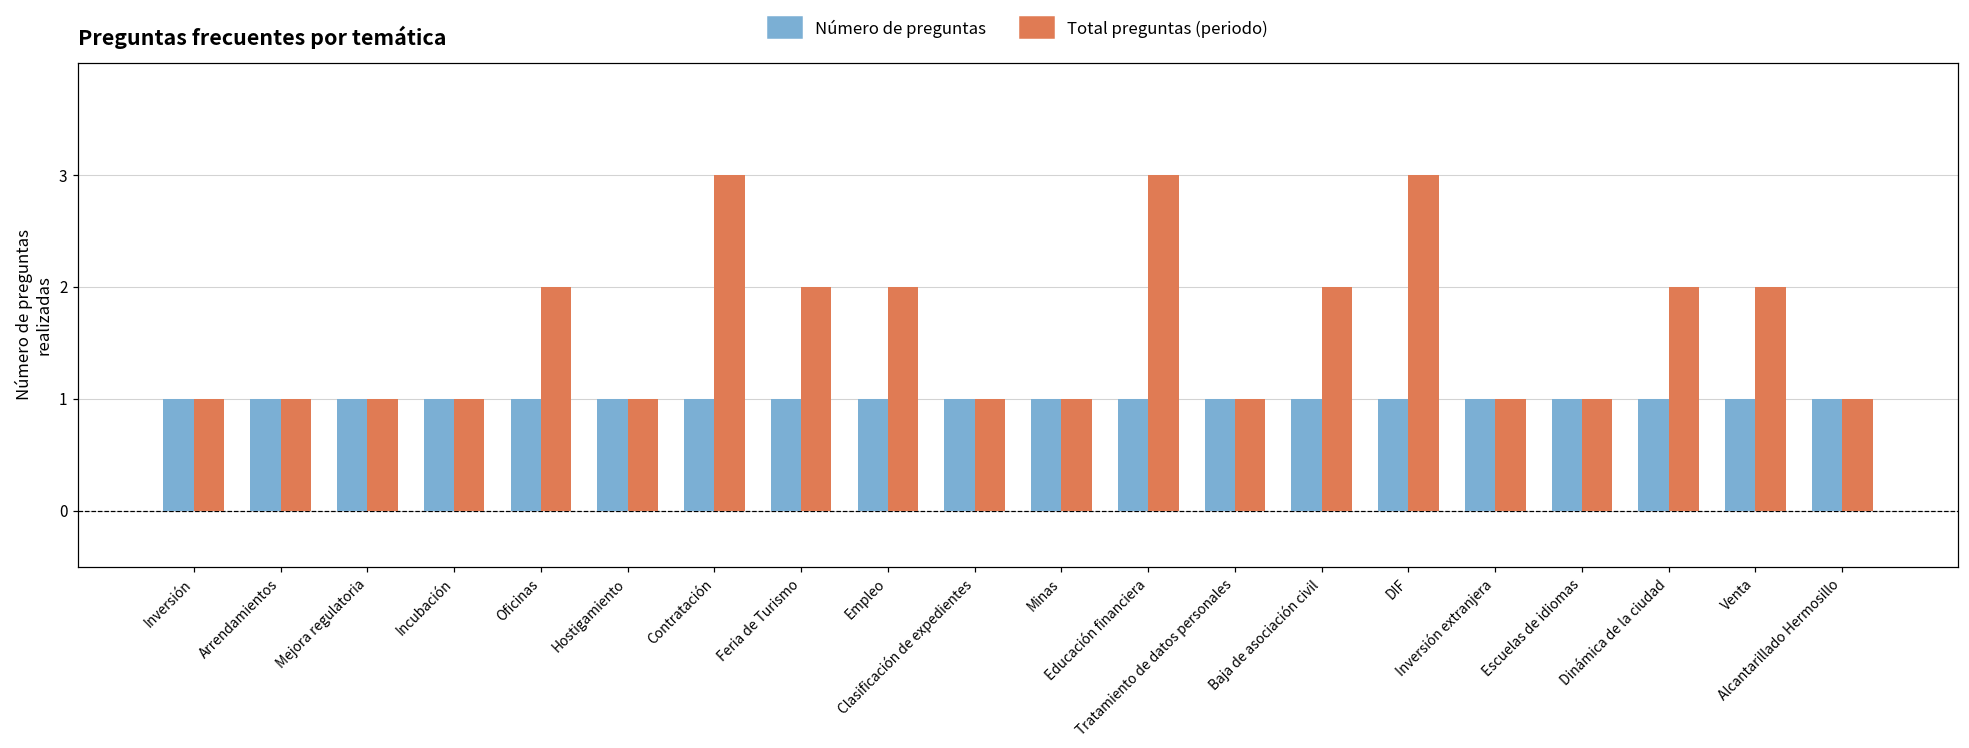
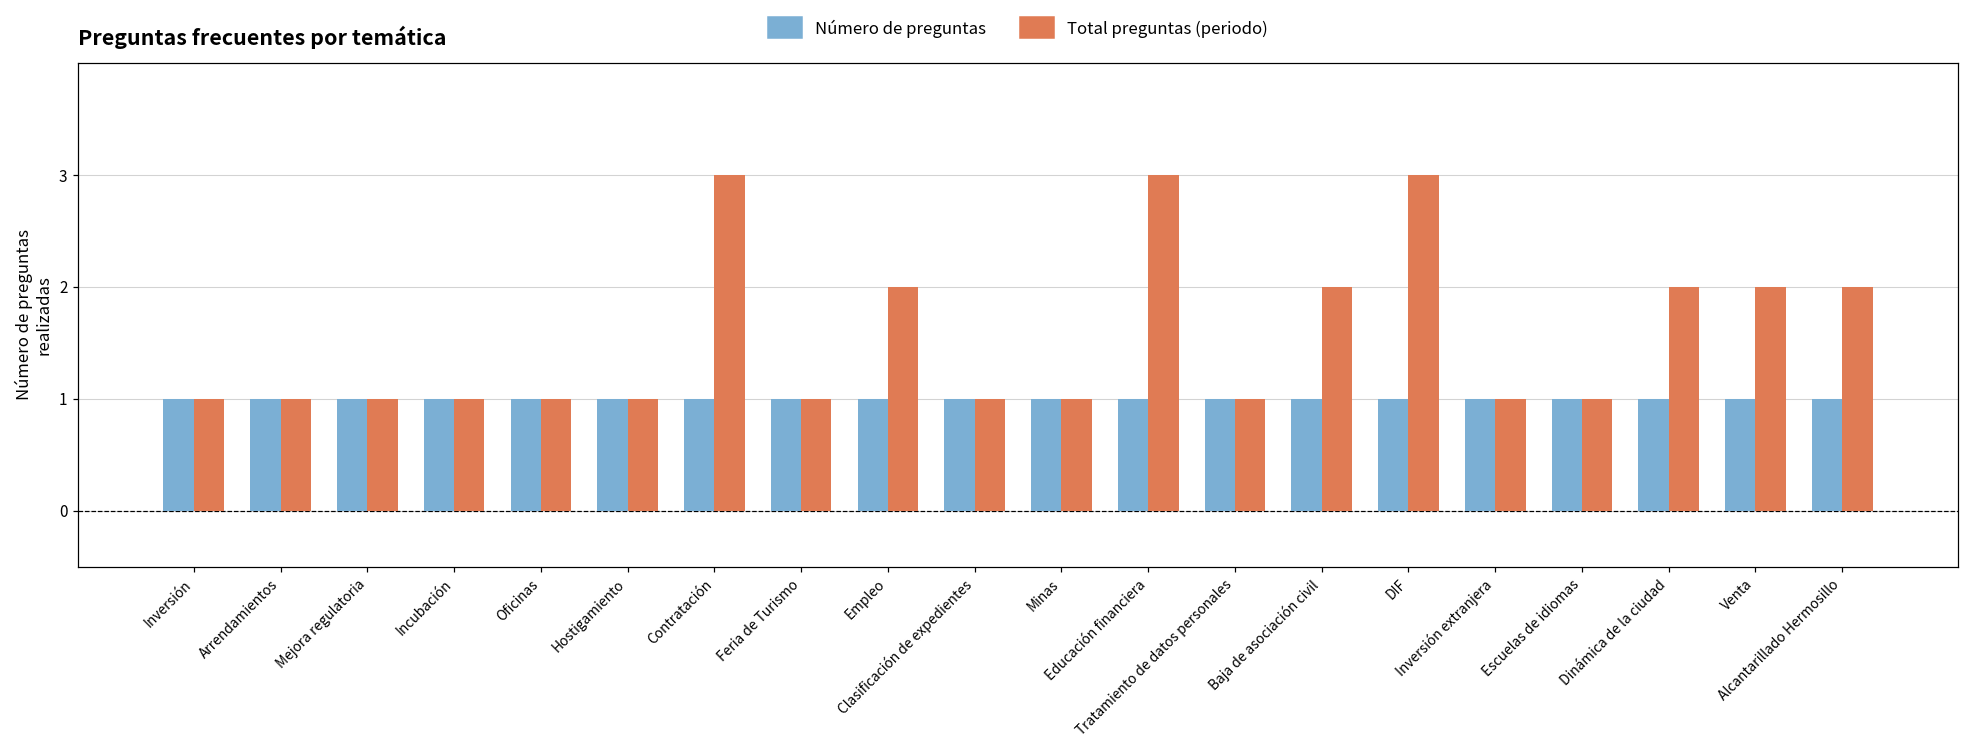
  {
    "Número de preguntas": {
      "Inversión": 1,
      "Arrendamientos": 1,
      "Mejora regulatoria": 1,
      "Incubación": 1,
      "Oficinas": 1,
      "Hostigamiento": 1,
      "Contratación": 1,
      "Feria de Turismo": 1,
      "Empleo": 1,
      "Clasificación de expedientes": 1,
      "Minas": 1,
      "Educación financiera": 1,
      "Tratamiento de datos personales": 1,
      "Baja de asociación civil": 1,
      "DIF": 1,
      "Inversión extranjera": 1,
      "Escuelas de idiomas": 1,
      "Dinámica de la ciudad": 1,
      "Venta": 1,
      "Alcantarillado Hermosillo": 1
    },
    "Total preguntas (periodo)": {
      "Inversión": 1,
      "Arrendamientos": 1,
      "Mejora regulatoria": 1,
      "Incubación": 1,
-     "Oficinas": 2,
+     "Oficinas": 1,
      "Hostigamiento": 1,
      "Contratación": 3,
-     "Feria de Turismo": 2,
+     "Feria de Turismo": 1,
      "Empleo": 2,
      "Clasificación de expedientes": 1,
      "Minas": 1,
      "Educación financiera": 3,
      "Tratamiento de datos personales": 1,
      "Baja de asociación civil": 2,
      "DIF": 3,
      "Inversión extranjera": 1,
      "Escuelas de idiomas": 1,
      "Dinámica de la ciudad": 2,
      "Venta": 2,
-     "Alcantarillado Hermosillo": 1
+     "Alcantarillado Hermosillo": 2
    }
  }
